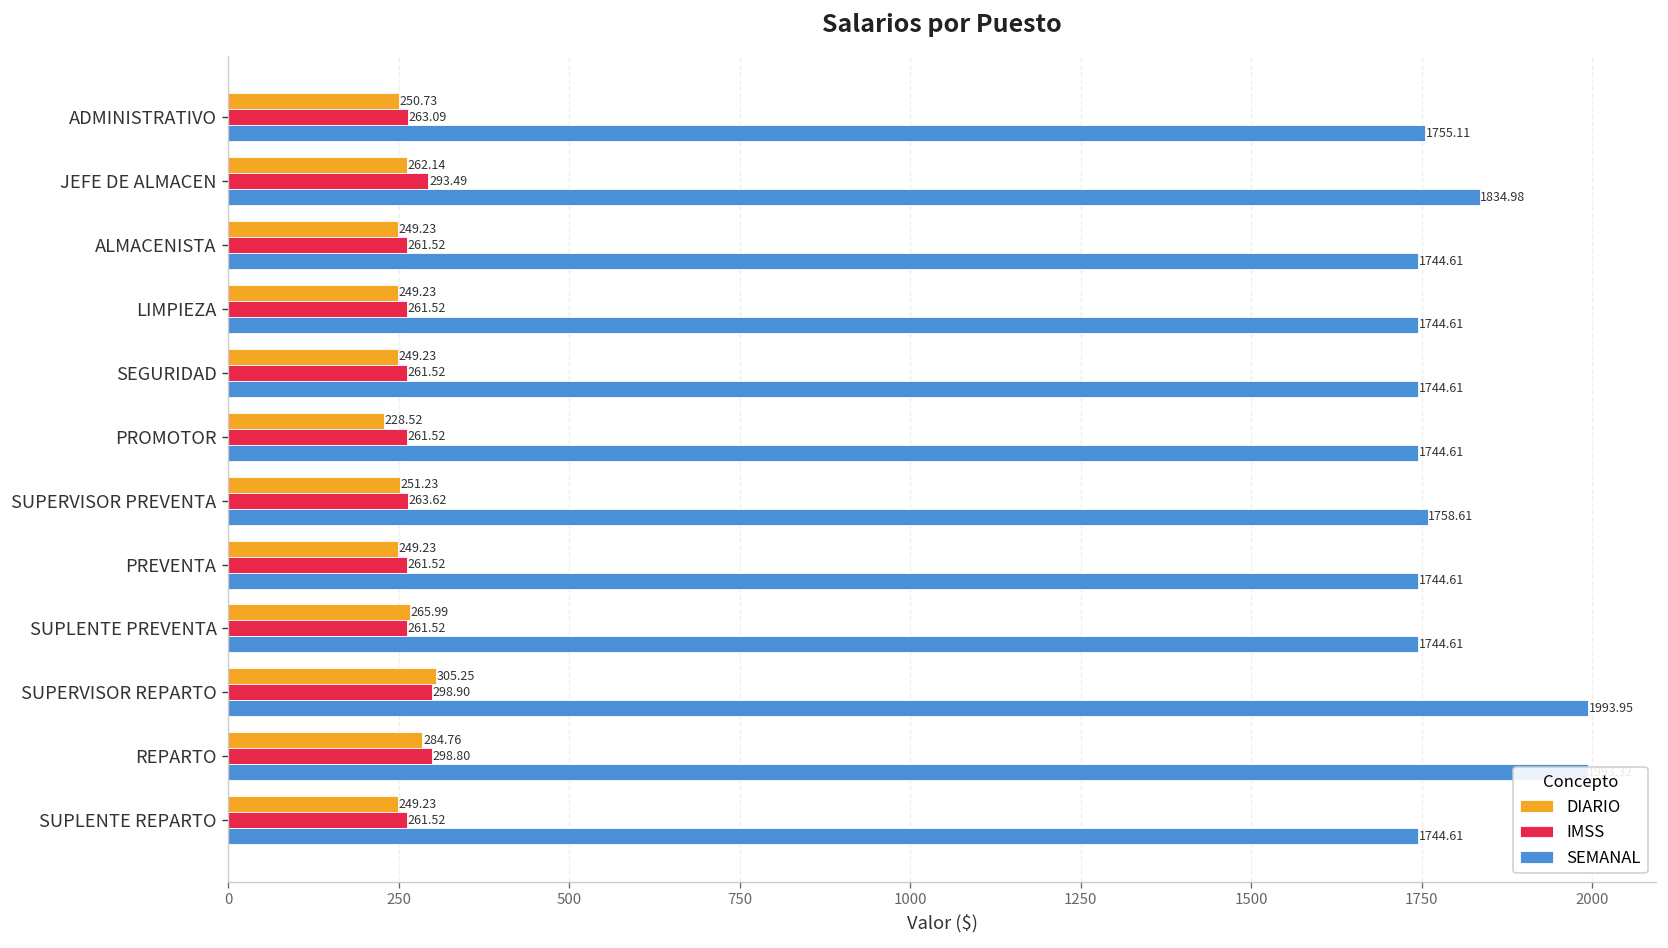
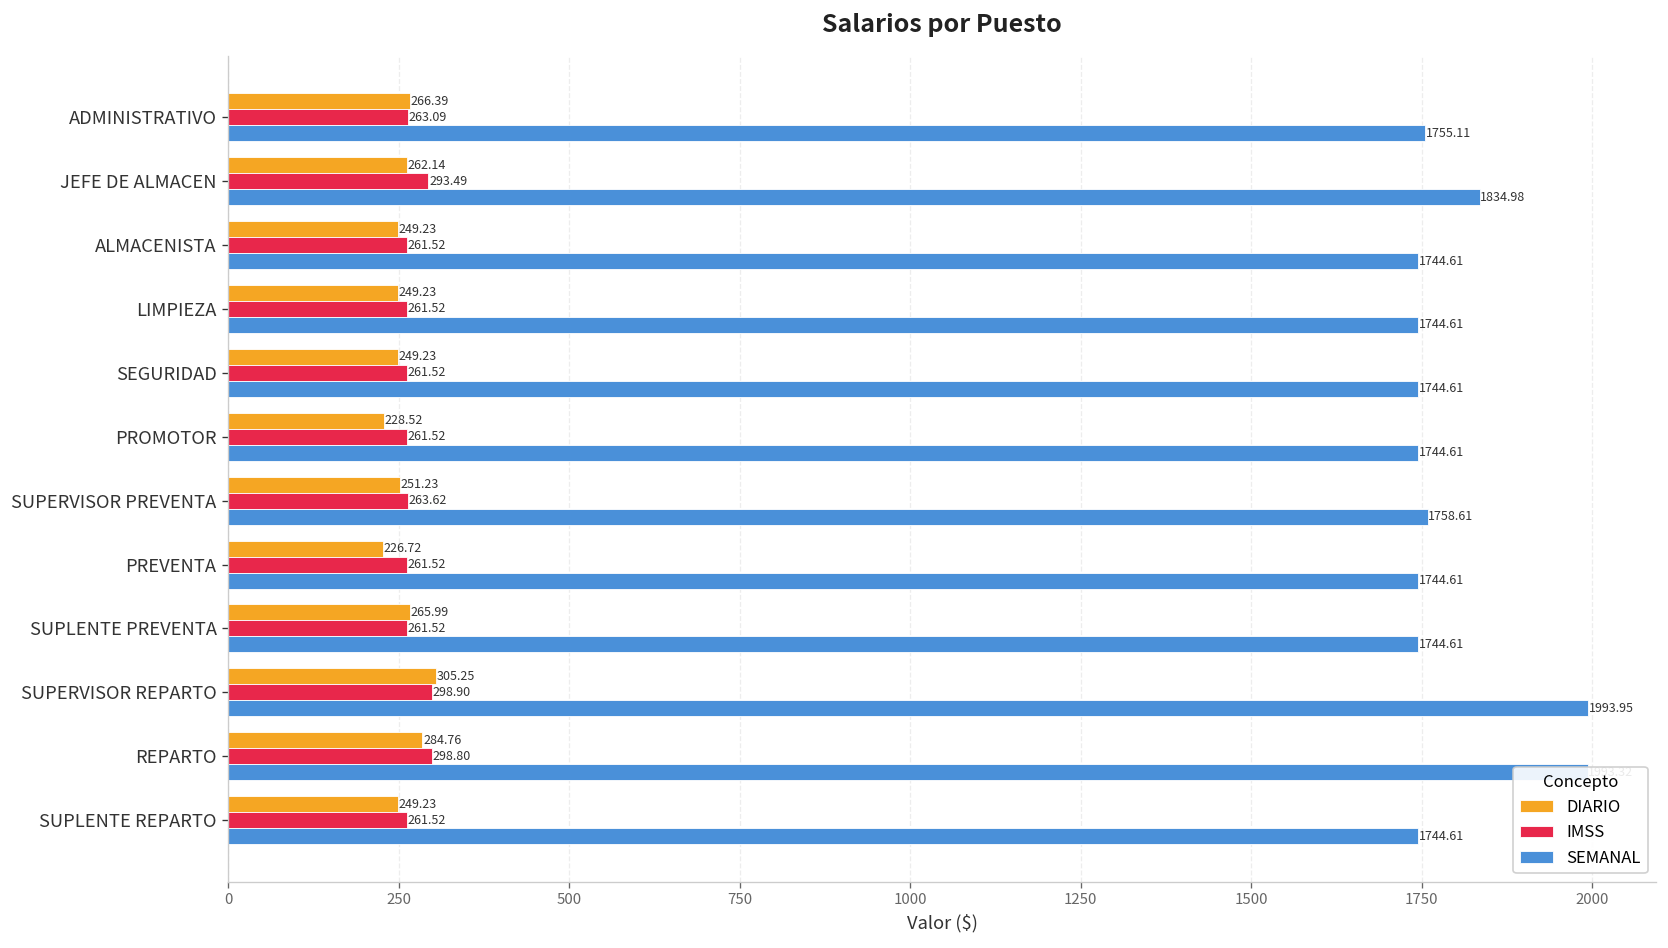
  {
    "DIARIO": {
-     "ADMINISTRATIVO": 250.73,
+     "ADMINISTRATIVO": 266.39,
      "JEFE DE ALMACEN": 262.14,
      "ALMACENISTA": 249.23,
      "LIMPIEZA": 249.23,
      "SEGURIDAD": 249.23,
      "PROMOTOR": 228.52,
      "SUPERVISOR PREVENTA": 251.23,
-     "PREVENTA": 249.23,
+     "PREVENTA": 226.72,
      "SUPLENTE PREVENTA": 265.99,
      "SUPERVISOR REPARTO": 305.25,
      "REPARTO": 284.76,
      "SUPLENTE REPARTO": 249.23
    },
    "IMSS": {
      "ADMINISTRATIVO": 263.09,
      "JEFE DE ALMACEN": 293.49,
      "ALMACENISTA": 261.52,
      "LIMPIEZA": 261.52,
      "SEGURIDAD": 261.52,
      "PROMOTOR": 261.52,
      "SUPERVISOR PREVENTA": 263.62,
      "PREVENTA": 261.52,
      "SUPLENTE PREVENTA": 261.52,
      "SUPERVISOR REPARTO": 298.90,
      "REPARTO": 298.80,
      "SUPLENTE REPARTO": 261.52
    },
    "SEMANAL": {
      "ADMINISTRATIVO": 1755.11,
      "JEFE DE ALMACEN": 1834.98,
      "ALMACENISTA": 1744.61,
      "LIMPIEZA": 1744.61,
      "SEGURIDAD": 1744.61,
      "PROMOTOR": 1744.61,
      "SUPERVISOR PREVENTA": 1758.61,
      "PREVENTA": 1744.61,
      "SUPLENTE PREVENTA": 1744.61,
      "SUPERVISOR REPARTO": 1993.95,
      "SUPLENTE REPARTO": 1744.61
    }
  }
